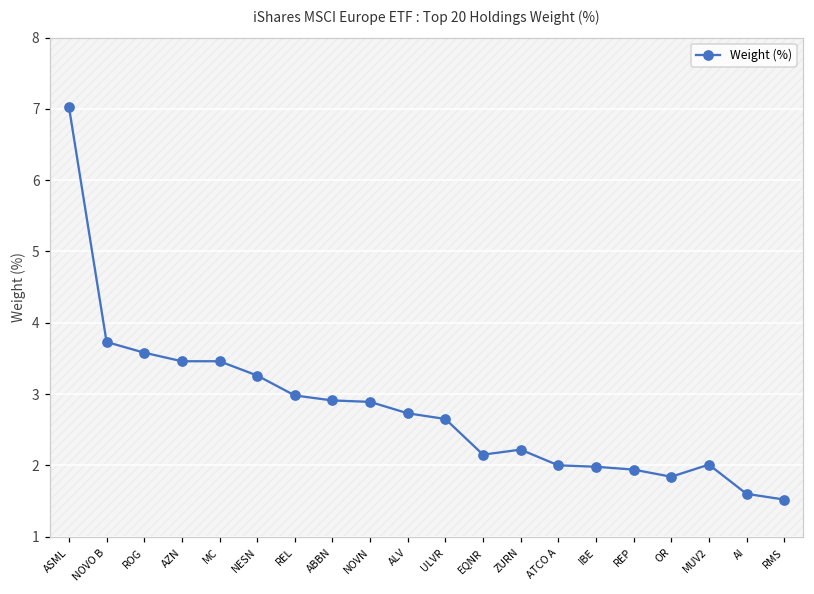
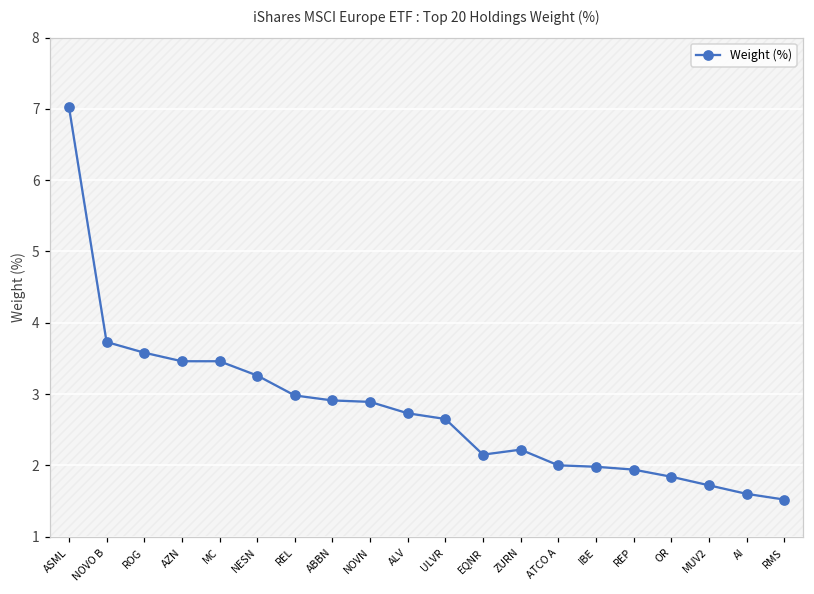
  {
    "ASML": 7.0,
    "NOVO B": 3.7,
    "ROG": 3.6,
    "AZN": 3.5,
    "MC": 3.5,
    "NESN": 3.3,
    "REL": 3.0,
    "ABBN": 2.9,
    "NOVN": 2.9,
    "ALV": 2.7,
    "ULVR": 2.7,
    "EQNR": 2.2,
    "ZURN": 2.2,
    "ATCO A": 2.0,
    "IBE": 2.0,
    "REP": 1.9,
    "OR": 1.8,
-   "MUV2": 2.0,
+   "MUV2": 1.7,
    "AI": 1.6,
    "RMS": 1.5
  }
